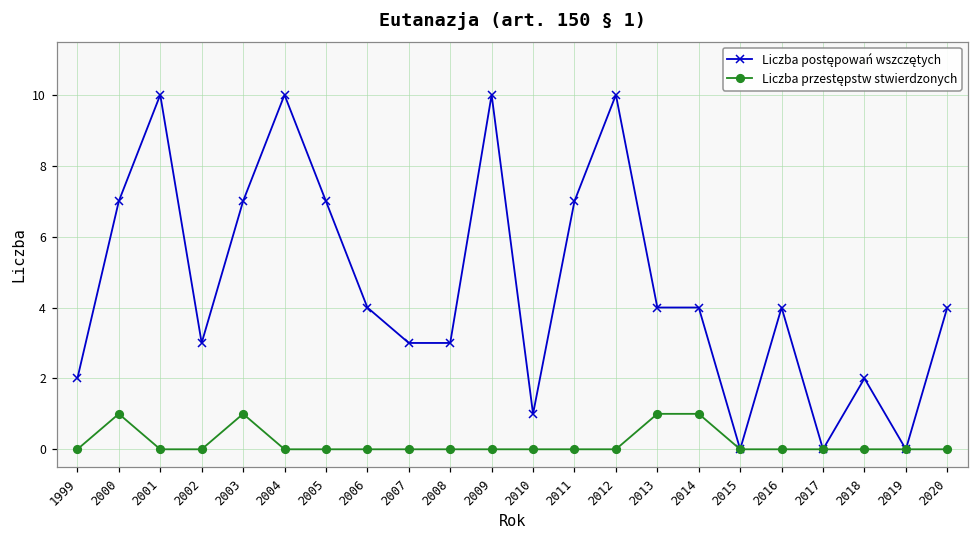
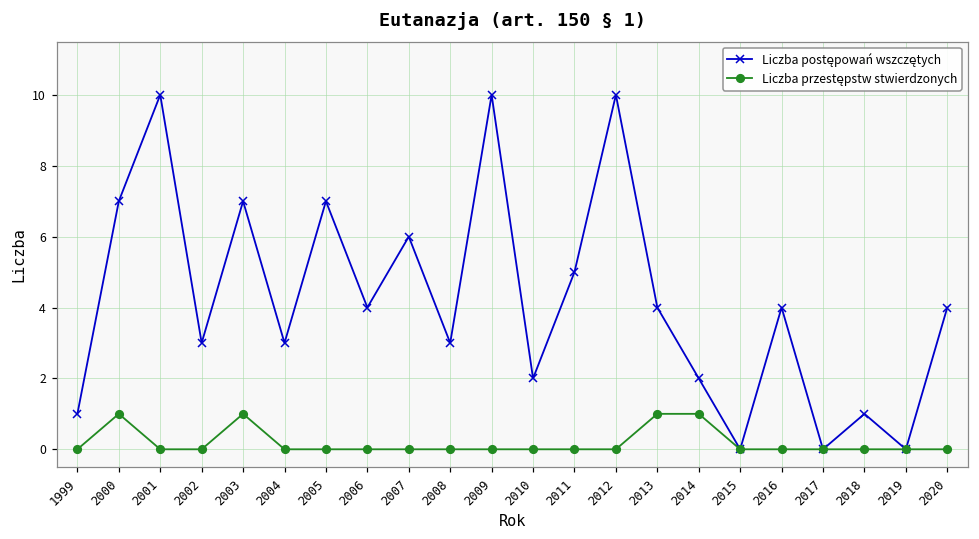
  {
    "Liczba postępowań wszczętych": {
-     "1999": 2,
+     "1999": 1,
      "2000": 7,
      "2001": 10,
      "2002": 3,
      "2003": 7,
-     "2004": 10,
+     "2004": 3,
      "2005": 7,
      "2006": 4,
-     "2007": 3,
+     "2007": 6,
      "2008": 3,
      "2009": 10,
-     "2010": 1,
-     "2011": 7,
+     "2010": 2,
+     "2011": 5,
      "2012": 10,
      "2013": 4,
-     "2014": 4,
+     "2014": 2,
      "2016": 4,
-     "2018": 2,
+     "2018": 1,
      "2020": 4
    },
    "Liczba przestępstw stwierdzonych": {
      "1999": 0,
      "2000": 1,
      "2001": 0,
      "2002": 0,
      "2003": 1,
      "2004": 0,
      "2005": 0,
      "2006": 0,
      "2007": 0,
      "2008": 0,
      "2009": 0,
      "2010": 0,
      "2011": 0,
      "2012": 0,
      "2013": 1,
      "2014": 1,
      "2016": 0,
      "2018": 0,
      "2020": 0
    }
  }
